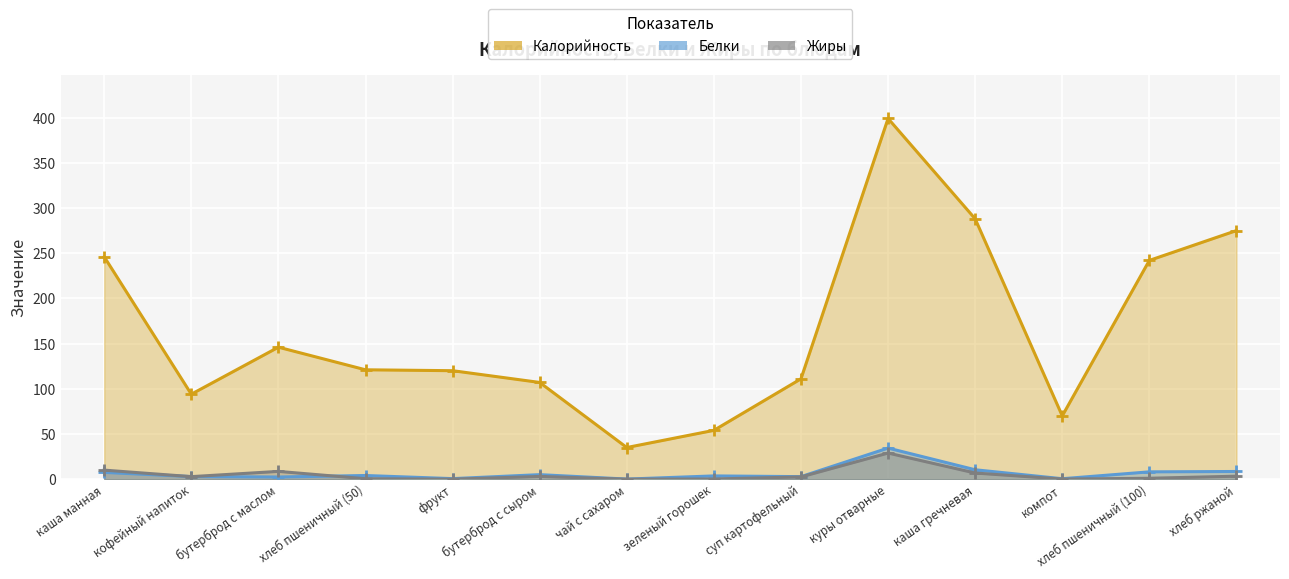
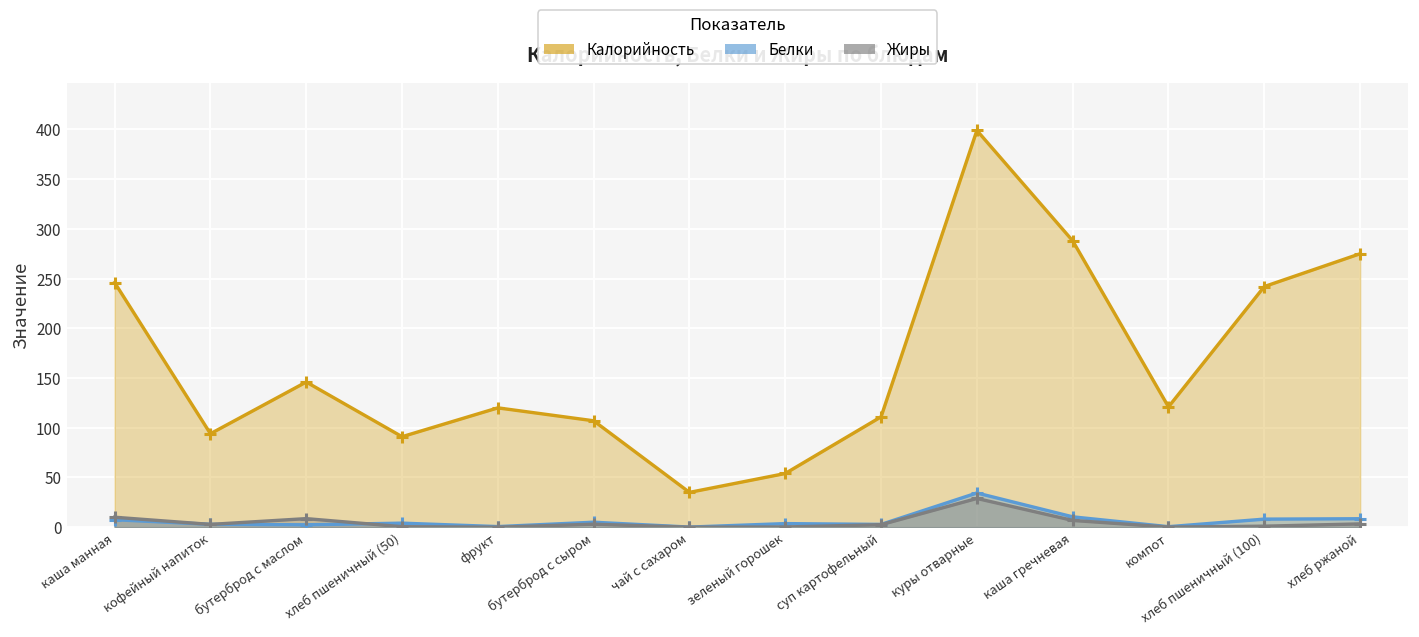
  {
    "Калорийность": {
      "каша манная": 250,
      "кофейный напиток": 90,
      "бутерброд с маслом": 150,
-     "хлеб пшеничный (50)": 120,
+     "хлеб пшеничный (50)": 90,
      "фрукт": 120,
      "бутерброд с сыром": 110,
      "чай с сахаром": 40,
      "зеленый горошек": 50,
      "суп картофельный": 110,
      "куры отварные": 400,
      "каша гречневая": 290,
-     "компот": 70,
+     "компот": 120,
      "хлеб пшеничный (100)": 240,
      "хлеб ржаной": 280
    }
  }
